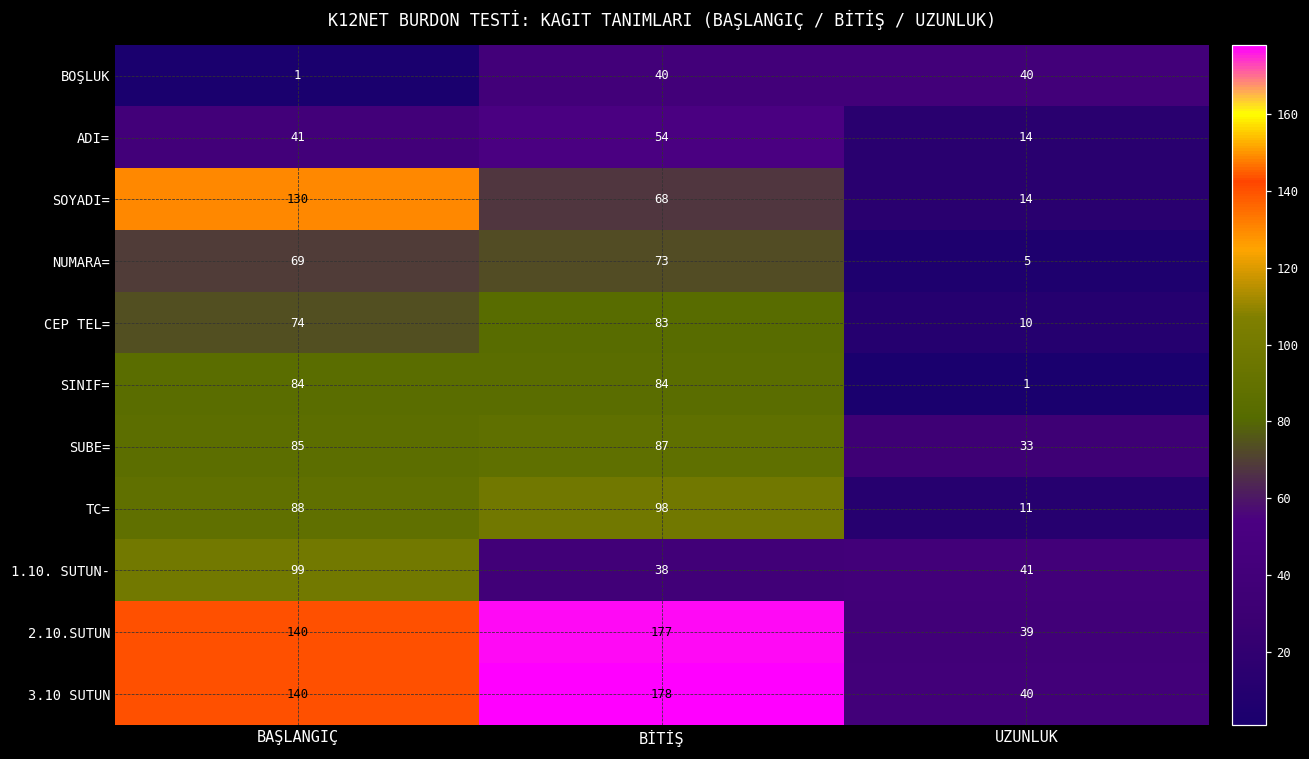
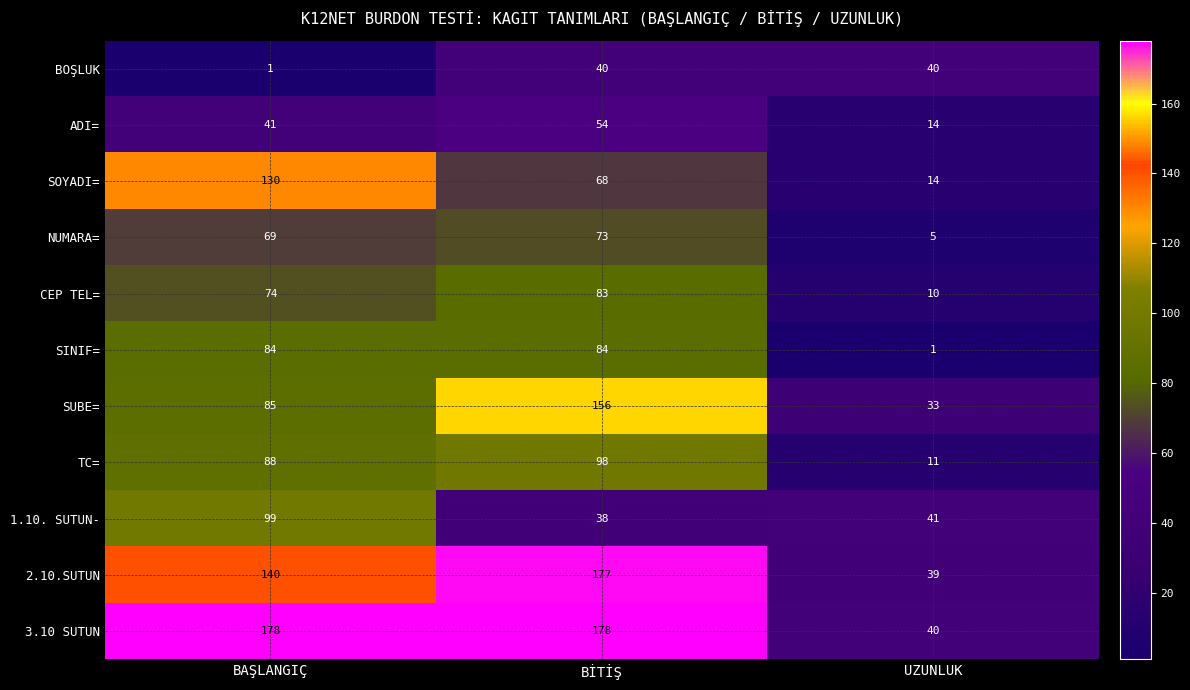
  {
    "BOŞLUK": {
      "BAŞLANGIÇ": 1,
      "BİTİŞ": 40,
      "UZUNLUK": 40
    },
    "ADI=": {
      "BAŞLANGIÇ": 41,
      "BİTİŞ": 54,
      "UZUNLUK": 14
    },
    "SOYADI=": {
      "BAŞLANGIÇ": 130,
      "BİTİŞ": 68,
      "UZUNLUK": 14
    },
    "NUMARA=": {
      "BAŞLANGIÇ": 69,
      "BİTİŞ": 73,
      "UZUNLUK": 5
    },
    "CEP TEL=": {
      "BAŞLANGIÇ": 74,
      "BİTİŞ": 83,
      "UZUNLUK": 10
    },
    "SINIF=": {
      "BAŞLANGIÇ": 84,
      "BİTİŞ": 84,
      "UZUNLUK": 1
    },
    "SUBE=": {
      "BAŞLANGIÇ": 85,
-     "BİTİŞ": 87,
+     "BİTİŞ": 156,
      "UZUNLUK": 33
    },
    "TC=": {
      "BAŞLANGIÇ": 88,
      "BİTİŞ": 98,
      "UZUNLUK": 11
    },
    "1.10. SUTUN-": {
      "BAŞLANGIÇ": 99,
      "BİTİŞ": 38,
      "UZUNLUK": 41
    },
    "2.10.SUTUN": {
      "BAŞLANGIÇ": 140,
      "BİTİŞ": 177,
      "UZUNLUK": 39
    },
    "3.10 SUTUN": {
-     "BAŞLANGIÇ": 140,
+     "BAŞLANGIÇ": 178,
      "BİTİŞ": 178,
      "UZUNLUK": 40
    }
  }
